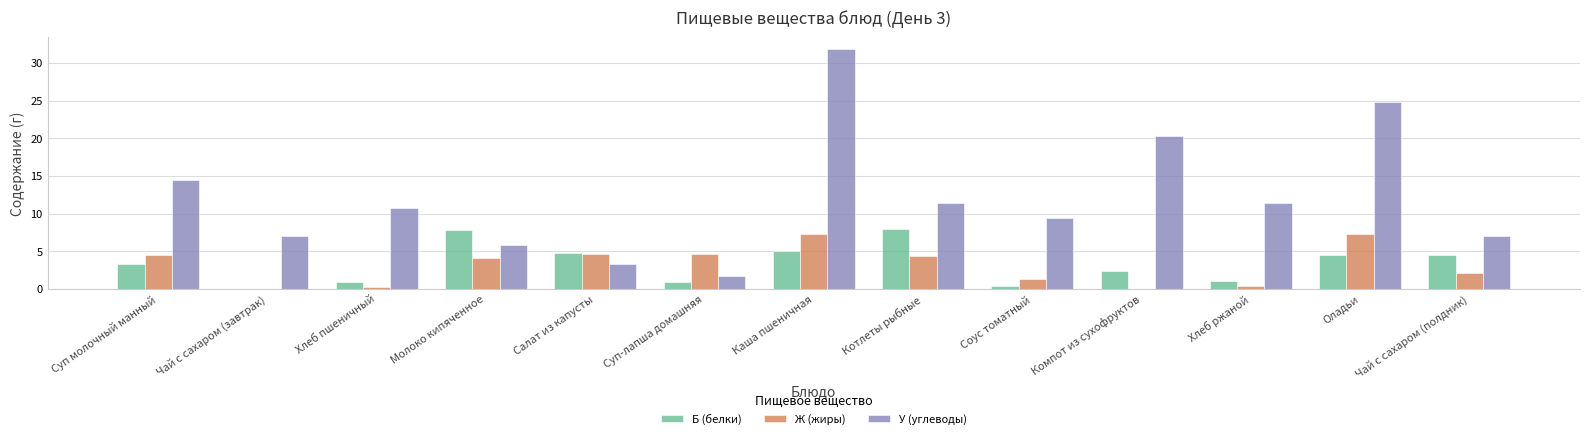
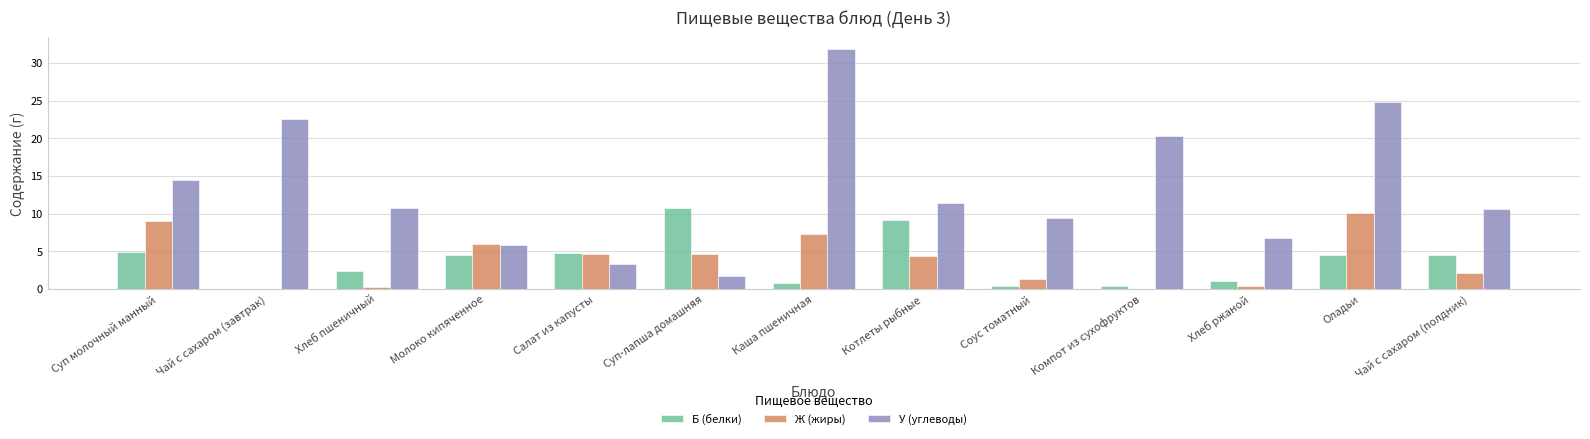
  {
    "Б (белки)": {
-     "Суп молочный манный": 3,
-     "Хлеб пшеничный": 1,
-     "Молоко кипяченное": 8,
+     "Суп молочный манный": 5,
+     "Хлеб пшеничный": 2,
+     "Молоко кипяченное": 5,
      "Салат из капусты": 5,
-     "Суп-лапша домашняя": 1,
-     "Каша пшеничная": 5,
-     "Котлеты рыбные": 8,
+     "Суп-лапша домашняя": 11,
+     "Каша пшеничная": 1,
+     "Котлеты рыбные": 9,
      "Соус томатный": 0,
-     "Компот из сухофруктов": 2,
+     "Компот из сухофруктов": 0,
      "Хлеб ржаной": 1,
      "Оладьи": 5,
      "Чай с сахаром (полдник)": 4
    },
    "Ж (жиры)": {
-     "Суп молочный манный": 5,
-     "Молоко кипяченное": 4,
+     "Суп молочный манный": 9,
+     "Молоко кипяченное": 6,
      "Салат из капусты": 5,
      "Суп-лапша домашняя": 5,
      "Каша пшеничная": 7,
      "Котлеты рыбные": 4,
      "Соус томатный": 1,
      "Компот из сухофруктов": 0,
      "Хлеб ржаной": 0,
-     "Оладьи": 7,
+     "Оладьи": 10,
      "Чай с сахаром (полдник)": 2
    },
    "У (углеводы)": {
      "Суп молочный манный": 14,
-     "Чай с сахаром (завтрак)": 7,
+     "Чай с сахаром (завтрак)": 23,
      "Хлеб пшеничный": 11,
      "Молоко кипяченное": 6,
      "Салат из капусты": 3,
      "Суп-лапша домашняя": 2,
      "Каша пшеничная": 32,
      "Котлеты рыбные": 11,
      "Соус томатный": 9,
      "Компот из сухофруктов": 20,
-     "Хлеб ржаной": 11,
+     "Хлеб ржаной": 7,
      "Оладьи": 25,
-     "Чай с сахаром (полдник)": 7
+     "Чай с сахаром (полдник)": 11
    }
  }
